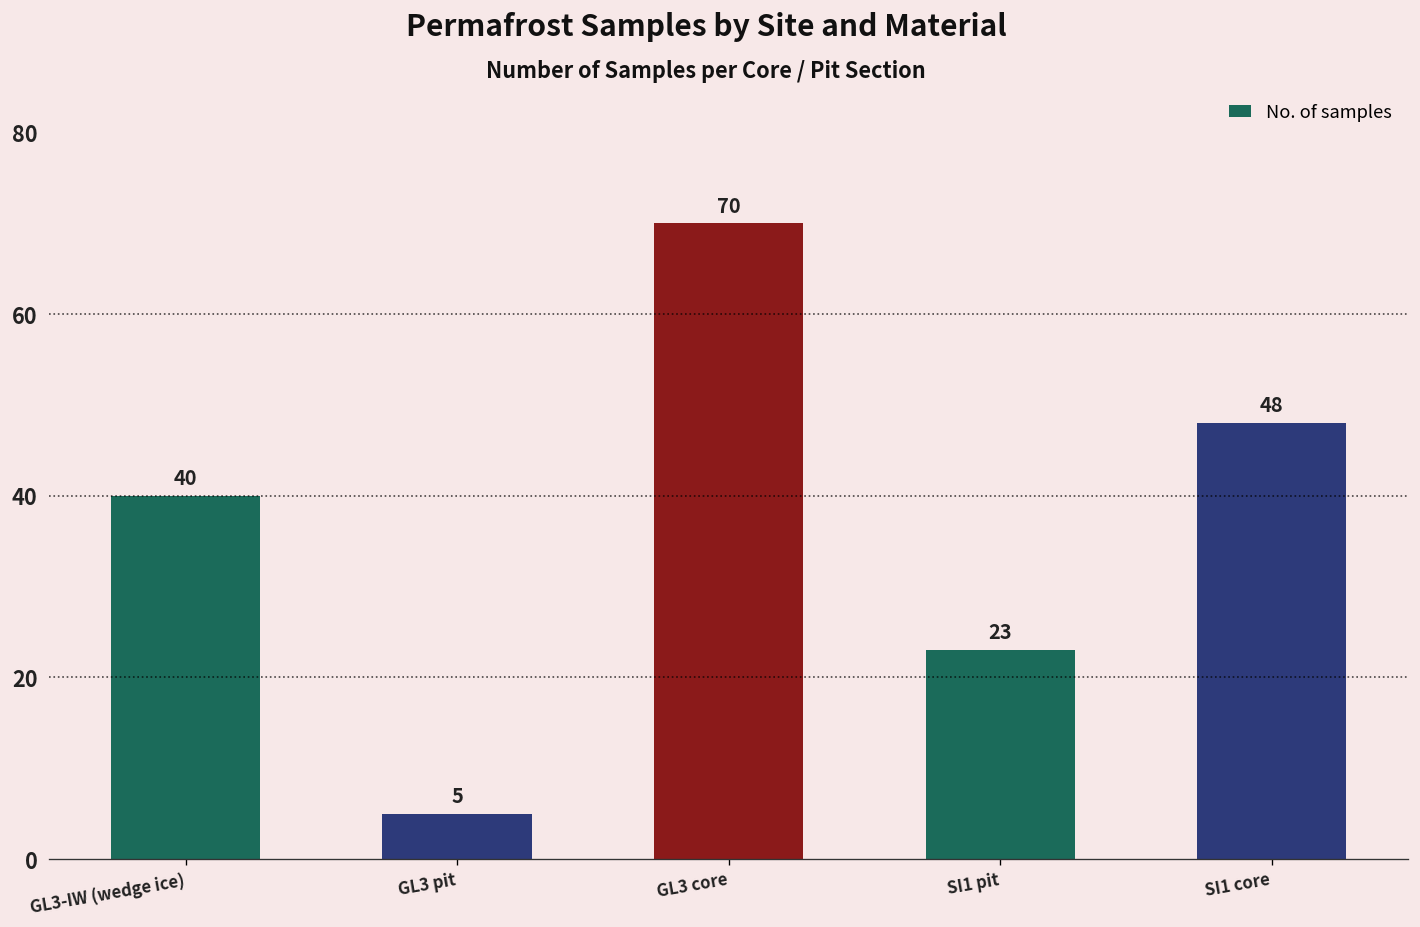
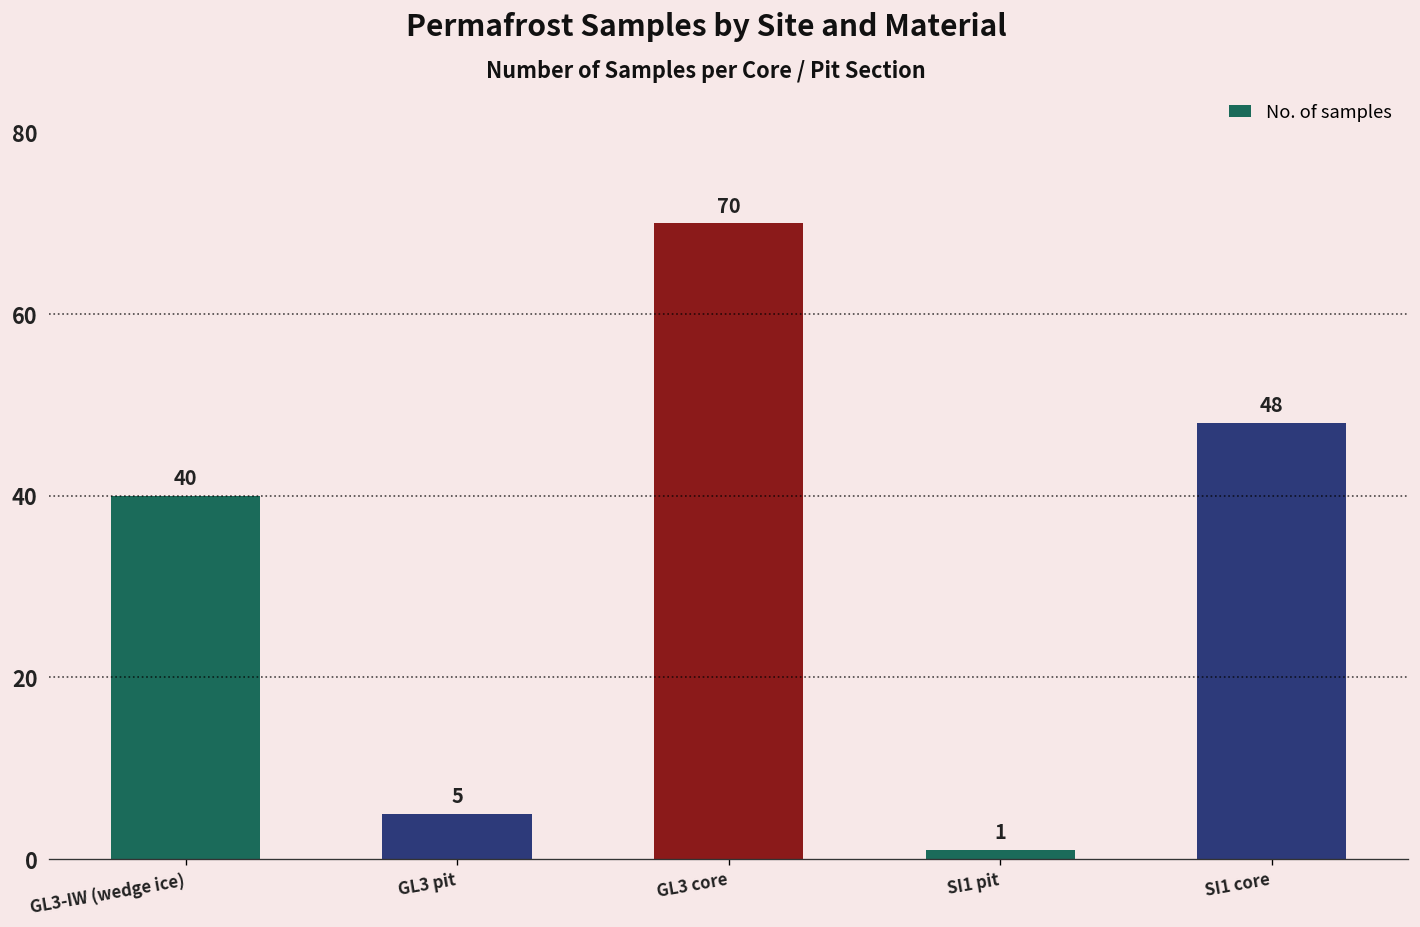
  {
    "GL3-IW (wedge ice)": 40,
    "GL3 pit": 5,
    "GL3 core": 70,
-   "SI1 pit": 23,
+   "SI1 pit": 1,
    "SI1 core": 48
  }
